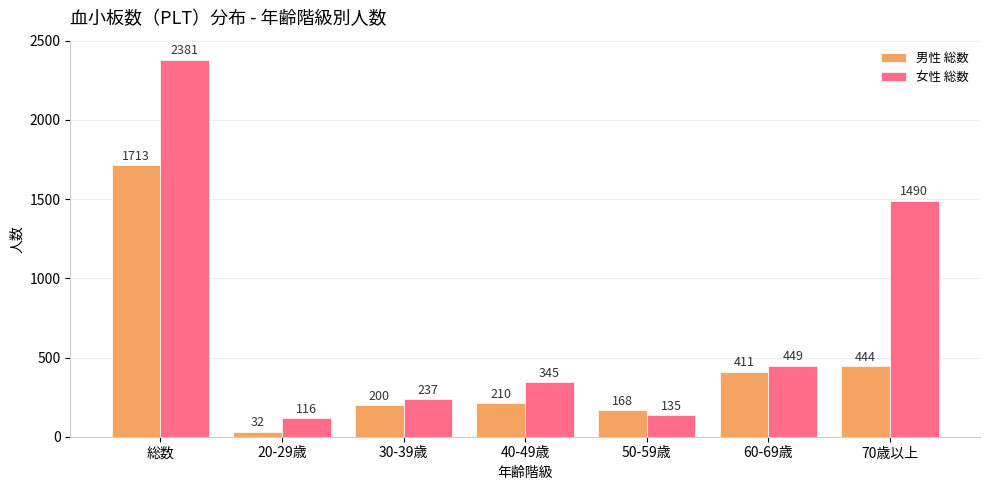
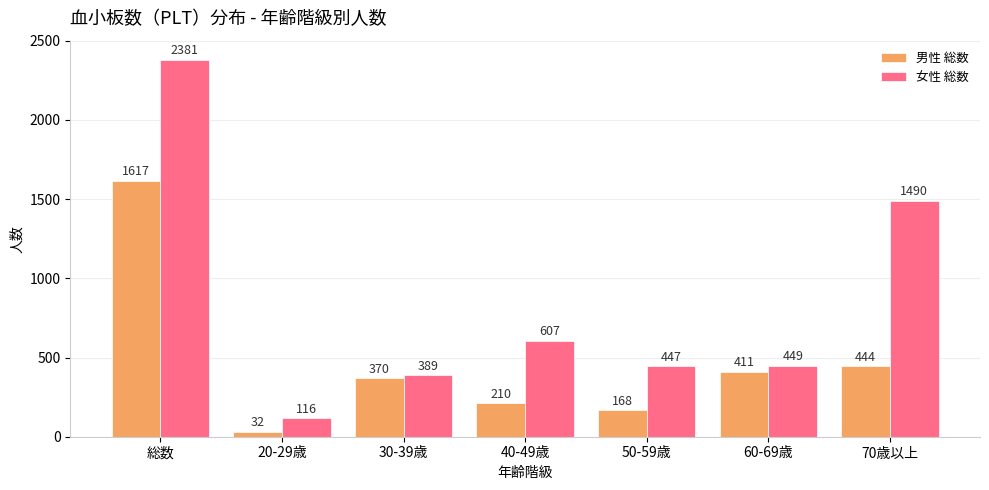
  {
    "男性 総数": {
-     "総数": 1713,
+     "総数": 1617,
      "20-29歳": 32,
-     "30-39歳": 200,
+     "30-39歳": 370,
      "40-49歳": 210,
      "50-59歳": 168,
      "60-69歳": 411,
      "70歳以上": 444
    },
    "女性 総数": {
      "総数": 2381,
      "20-29歳": 116,
-     "30-39歳": 237,
-     "40-49歳": 345,
-     "50-59歳": 135,
+     "30-39歳": 389,
+     "40-49歳": 607,
+     "50-59歳": 447,
      "60-69歳": 449,
      "70歳以上": 1490
    }
  }
